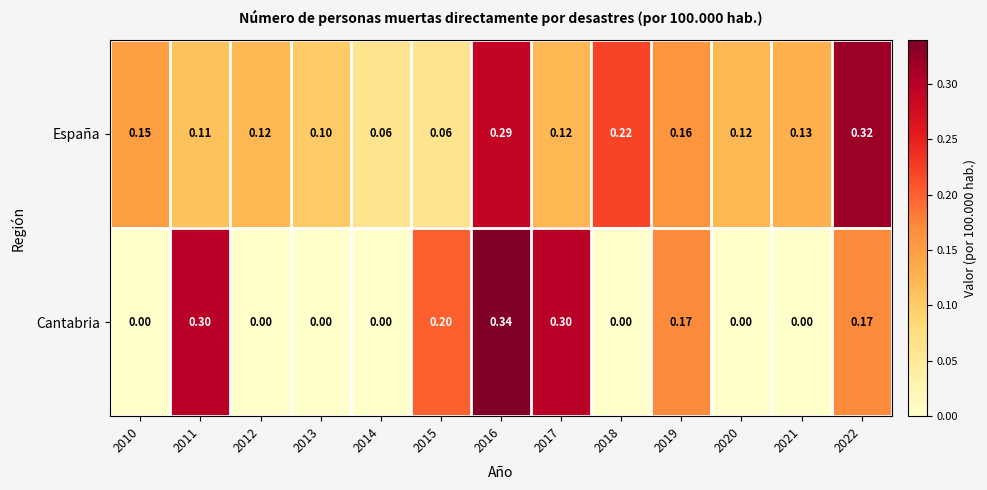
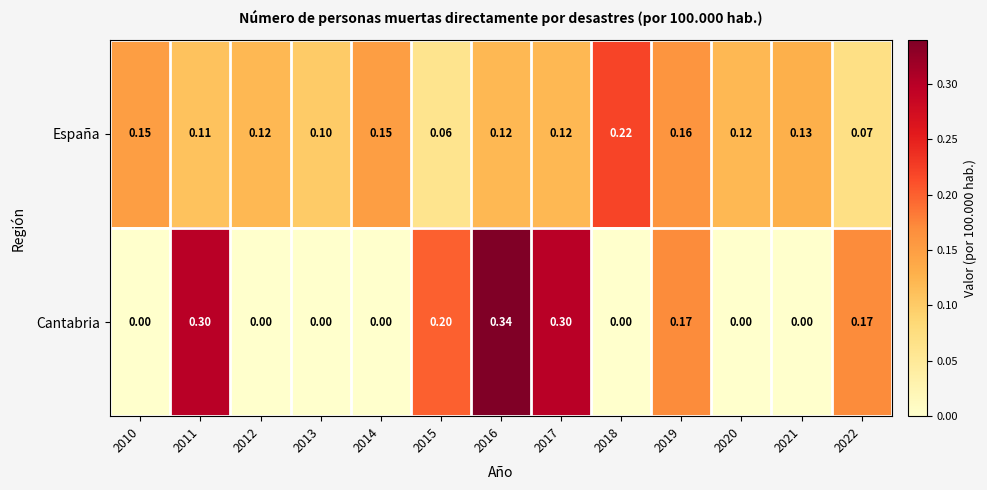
  {
    "España": {
      "2010": 0.15,
      "2011": 0.11,
      "2012": 0.12,
      "2013": 0.10,
-     "2014": 0.06,
+     "2014": 0.15,
      "2015": 0.06,
-     "2016": 0.29,
+     "2016": 0.12,
      "2017": 0.12,
      "2018": 0.22,
      "2019": 0.16,
      "2020": 0.12,
      "2021": 0.13,
-     "2022": 0.32
+     "2022": 0.07
    },
    "Cantabria": {
      "2010": 0.00,
      "2011": 0.30,
      "2012": 0.00,
      "2013": 0.00,
      "2014": 0.00,
      "2015": 0.20,
      "2016": 0.34,
      "2017": 0.30,
      "2018": 0.00,
      "2019": 0.17,
      "2020": 0.00,
      "2021": 0.00,
      "2022": 0.17
    }
  }
